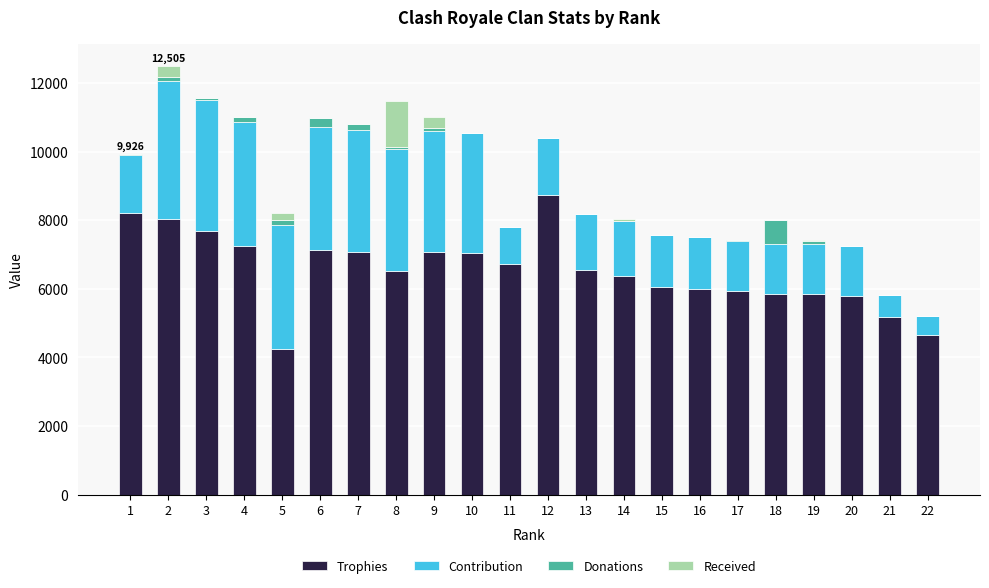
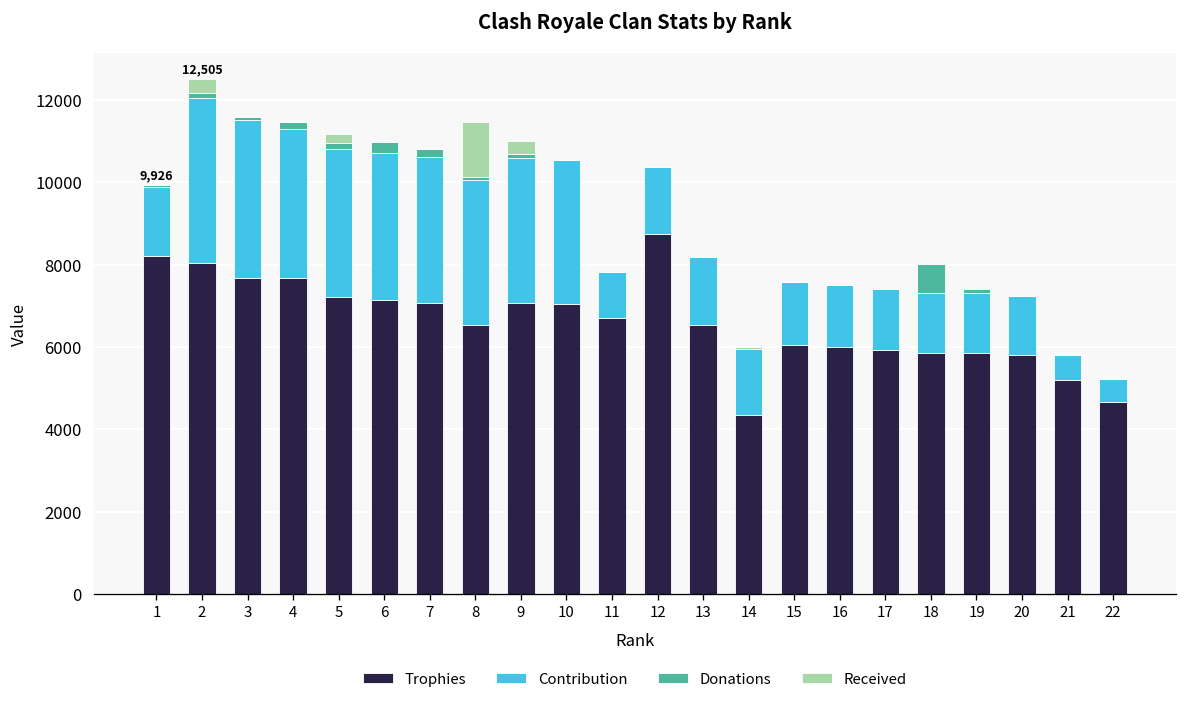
  {
    "Trophies": {
      "1": 8200,
      "2": 8000,
      "3": 7700,
-     "4": 7200,
-     "5": 4300,
+     "4": 7700,
+     "5": 7200,
      "6": 7100,
      "7": 7100,
      "8": 6500,
      "9": 7100,
      "10": 7000,
      "11": 6700,
      "12": 8700,
      "13": 6500,
-     "14": 6400,
+     "14": 4300,
      "15": 6100,
      "16": 6000,
      "17": 5900,
      "18": 5900,
      "19": 5800,
      "20": 5800,
      "21": 5200,
      "22": 4700
    },
    "Contribution": {
      "1": 1700,
      "2": 4000,
      "3": 3800,
      "4": 3600,
      "5": 3600,
      "6": 3600,
      "7": 3500,
      "8": 3500,
      "9": 3500,
      "10": 3500,
      "11": 1100,
      "12": 1600,
      "13": 1600,
      "14": 1600,
      "15": 1500,
      "16": 1500,
      "17": 1500,
      "18": 1500,
      "19": 1500,
      "20": 1400,
      "21": 600,
      "22": 600
    },
    "Donations": {
      "2": 100,
      "4": 200,
      "5": 200,
      "6": 300,
      "7": 200,
      "9": 100,
      "10": 0,
      "11": 0,
      "12": 0,
      "13": 0,
      "15": 0,
      "16": 0,
      "18": 700,
      "19": 100,
      "20": 0,
      "21": 0,
      "22": 0
    },
    "Received": {
      "3": 0,
      "4": 0,
      "5": 200,
      "6": 0,
      "7": 0,
      "8": 1300,
      "9": 300,
      "10": 0,
      "11": 0,
      "12": 0,
      "13": 0,
      "15": 0,
      "16": 0,
      "17": 0,
      "18": 0,
      "20": 0,
      "21": 0,
      "22": 0
    }
  }
